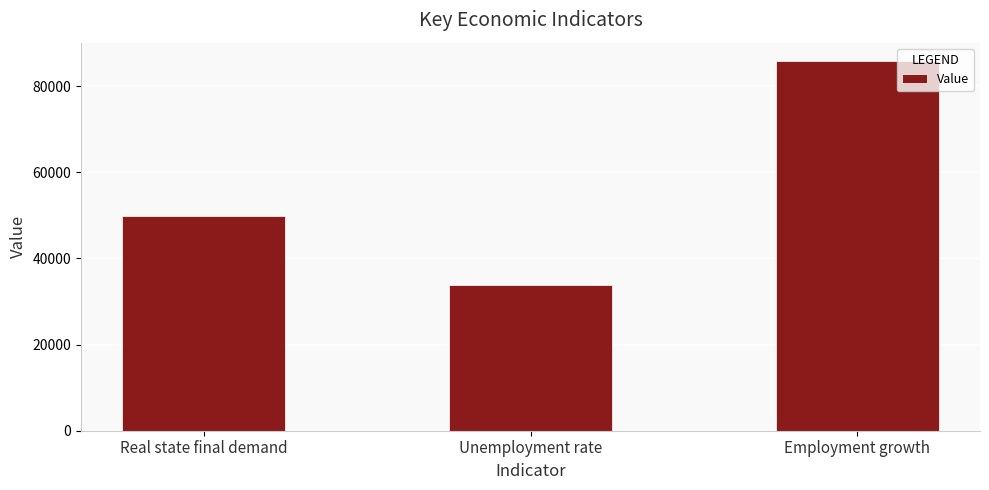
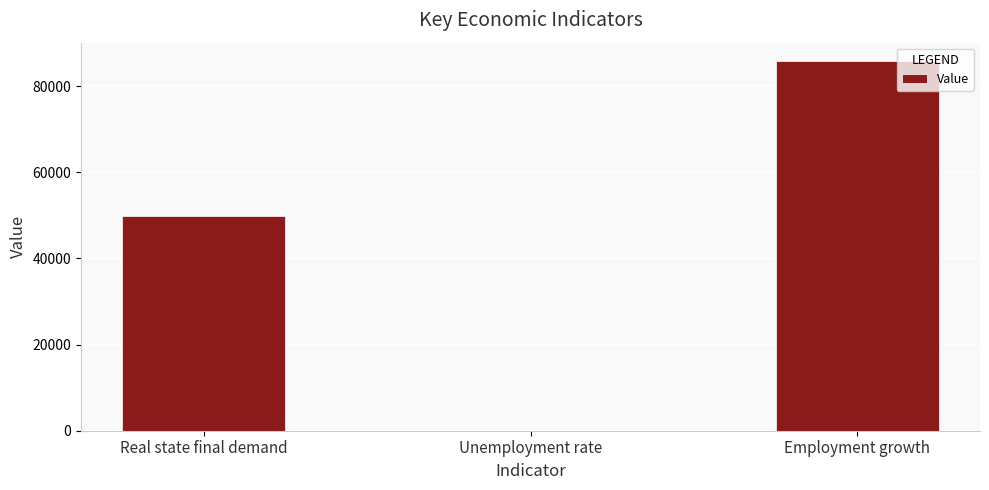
  {
    "Real state final demand": 50000,
-   "Unemployment rate": 34000,
+   "Unemployment rate": 0,
    "Employment growth": 86000
  }
